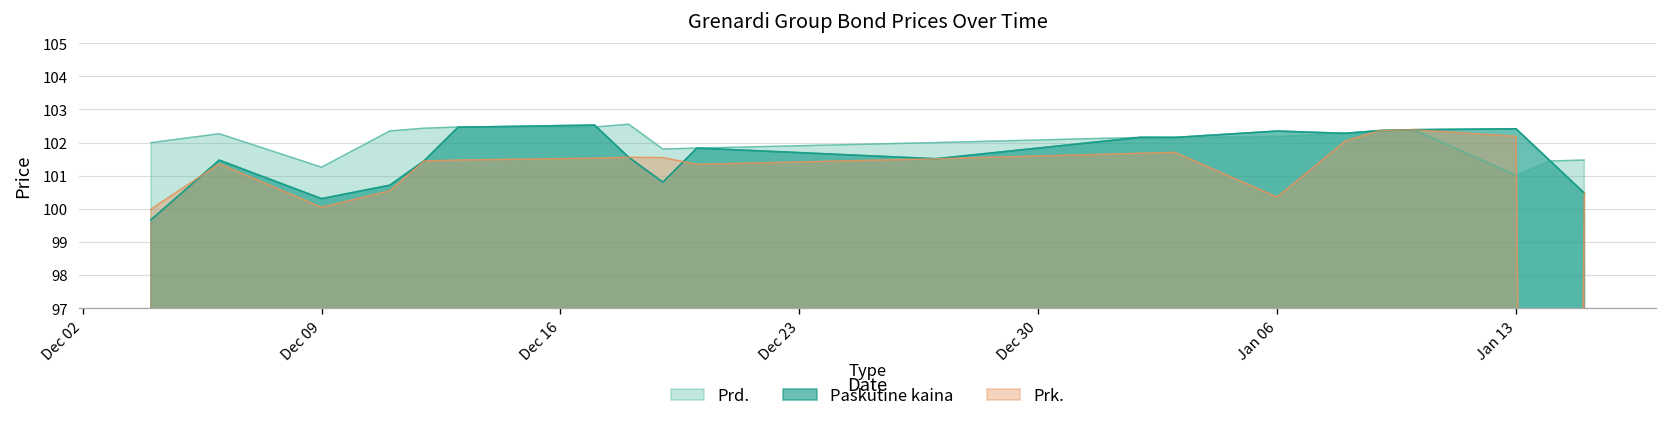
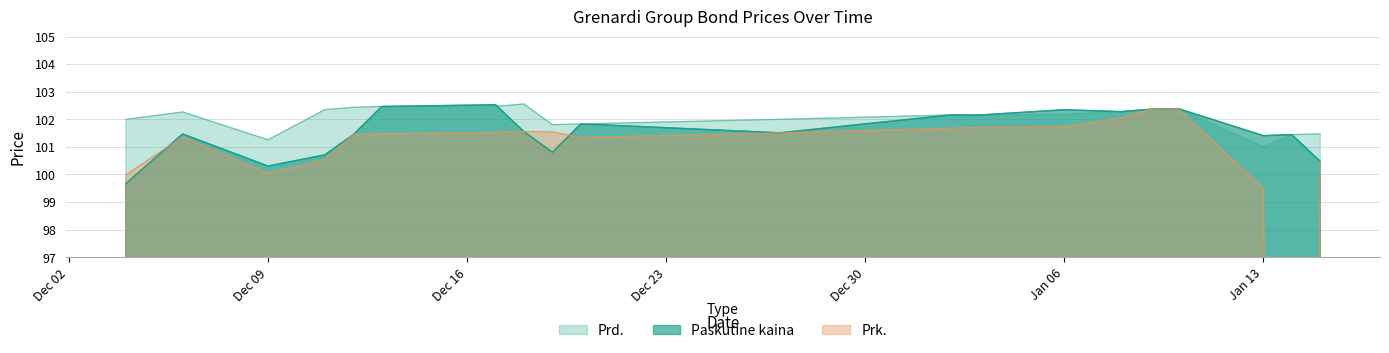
  {
    "Prd.": {
      "Dec 09": 101.3,
      "Jan 06": 102.2,
      "Jan 13": 101.0
    },
    "Paskutine kaina": {
      "Dec 09": 100.3,
      "Jan 06": 102.3,
-     "Jan 13": 102.4
+     "Jan 13": 101.4
    },
    "Prk.": {
      "Dec 09": 100.0,
-     "Jan 06": 100.4,
-     "Jan 13": 102.2
+     "Jan 06": 101.7,
+     "Jan 13": 99.5
    }
  }
